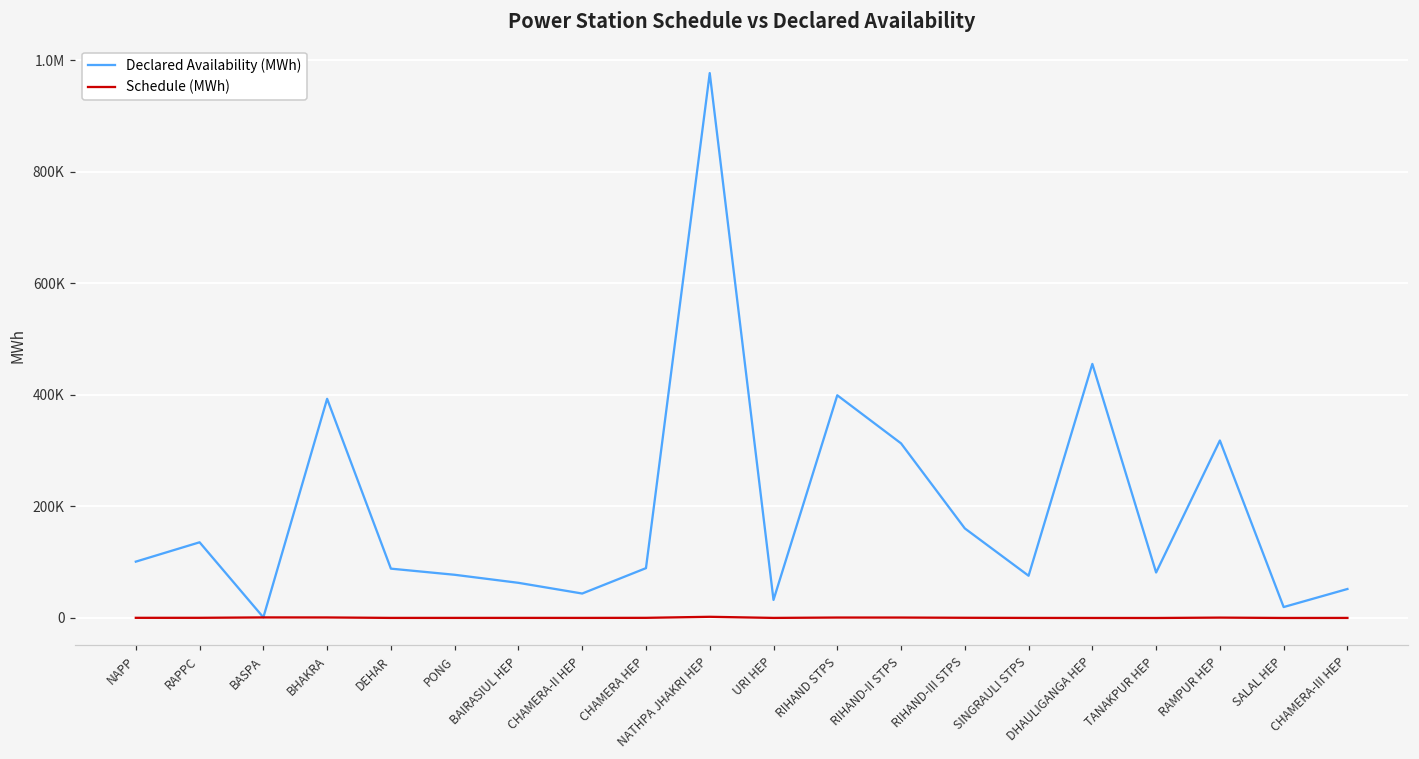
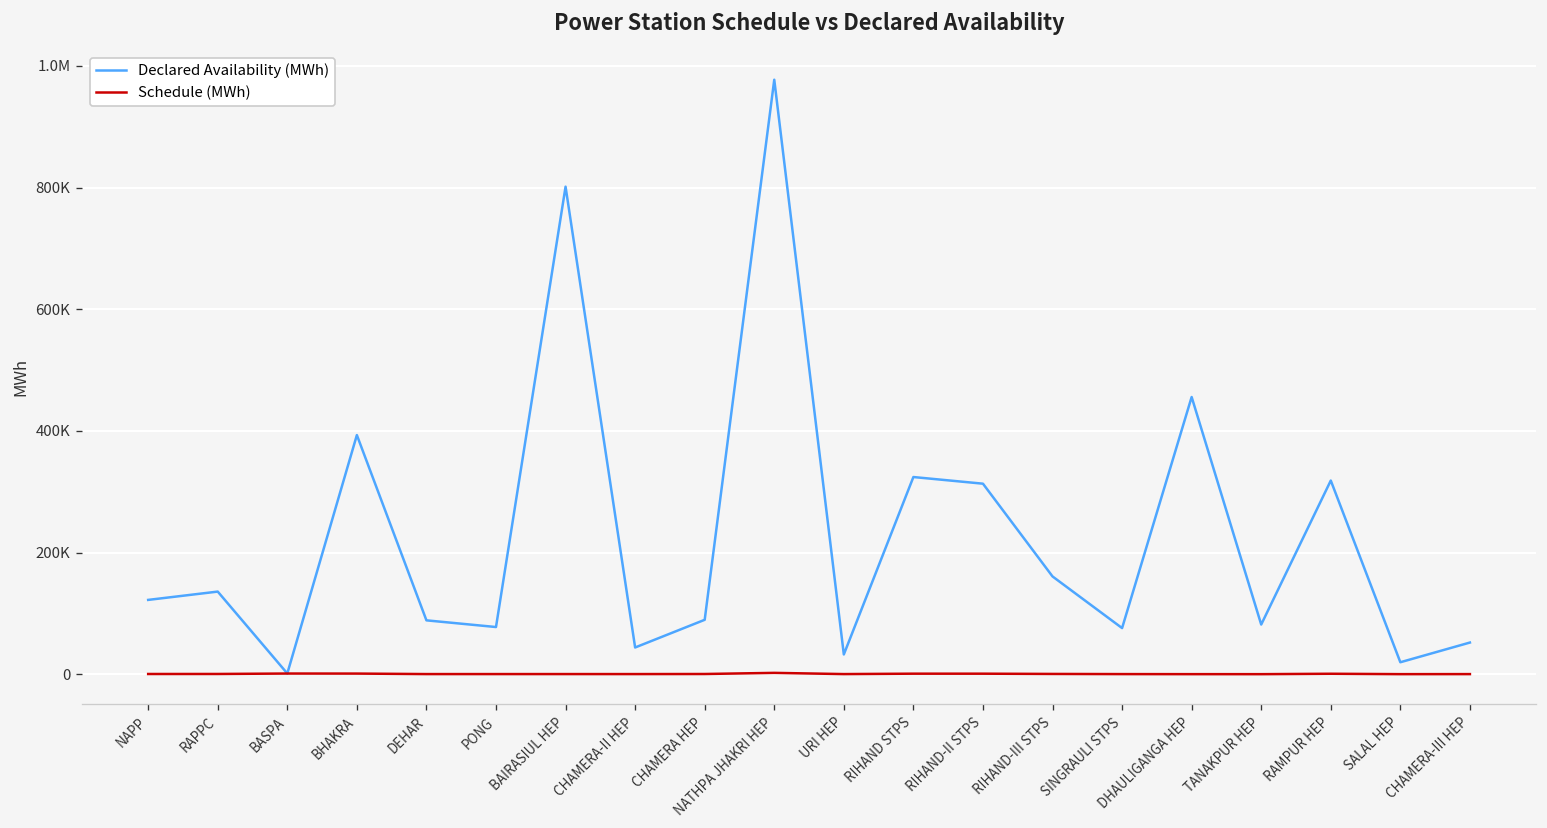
  {
    "Declared Availability (MWh)": {
-     "NAPP": 100000,
+     "NAPP": 120000,
      "RAPPC": 140000,
      "BHAKRA": 390000,
      "DEHAR": 90000,
      "PONG": 80000,
-     "BAIRASIUL HEP": 60000,
+     "BAIRASIUL HEP": 800000,
      "CHAMERA-II HEP": 40000,
      "CHAMERA HEP": 90000,
      "NATHPA JHAKRI HEP": 980000,
      "URI HEP": 30000,
-     "RIHAND STPS": 400000,
+     "RIHAND STPS": 320000,
      "RIHAND-II STPS": 310000,
      "RIHAND-III STPS": 160000,
      "SINGRAULI STPS": 80000,
      "DHAULIGANGA HEP": 460000,
      "TANAKPUR HEP": 80000,
      "RAMPUR HEP": 320000,
      "SALAL HEP": 20000,
      "CHAMERA-III HEP": 50000
    },
    "Schedule (MWh)": {
      "NAPP": 0,
      "RAPPC": 0,
      "BHAKRA": 0,
      "DEHAR": 0,
      "PONG": 0,
      "BAIRASIUL HEP": 0,
      "CHAMERA-II HEP": 0,
      "CHAMERA HEP": 0,
      "NATHPA JHAKRI HEP": 0,
      "URI HEP": 0,
      "RIHAND STPS": 0,
      "RIHAND-II STPS": 0,
      "RIHAND-III STPS": 0,
      "SINGRAULI STPS": 0,
      "DHAULIGANGA HEP": 0,
      "TANAKPUR HEP": 0,
      "RAMPUR HEP": 0,
      "SALAL HEP": 0,
      "CHAMERA-III HEP": 0
    }
  }
